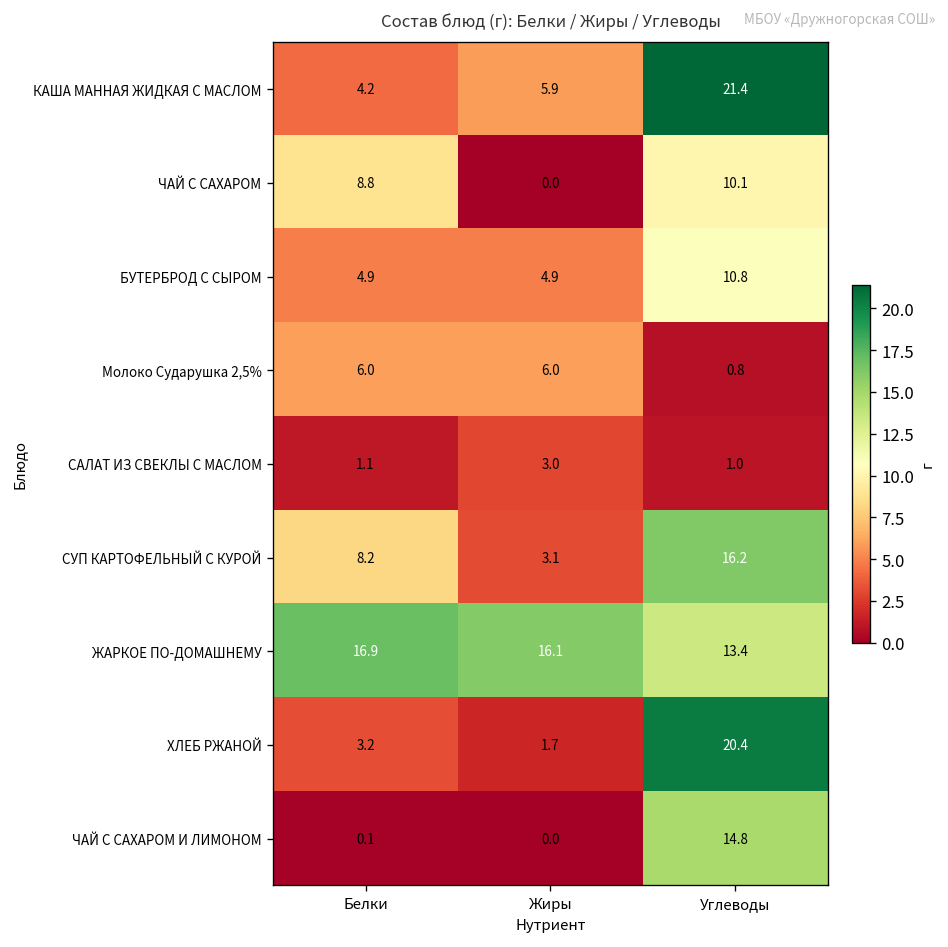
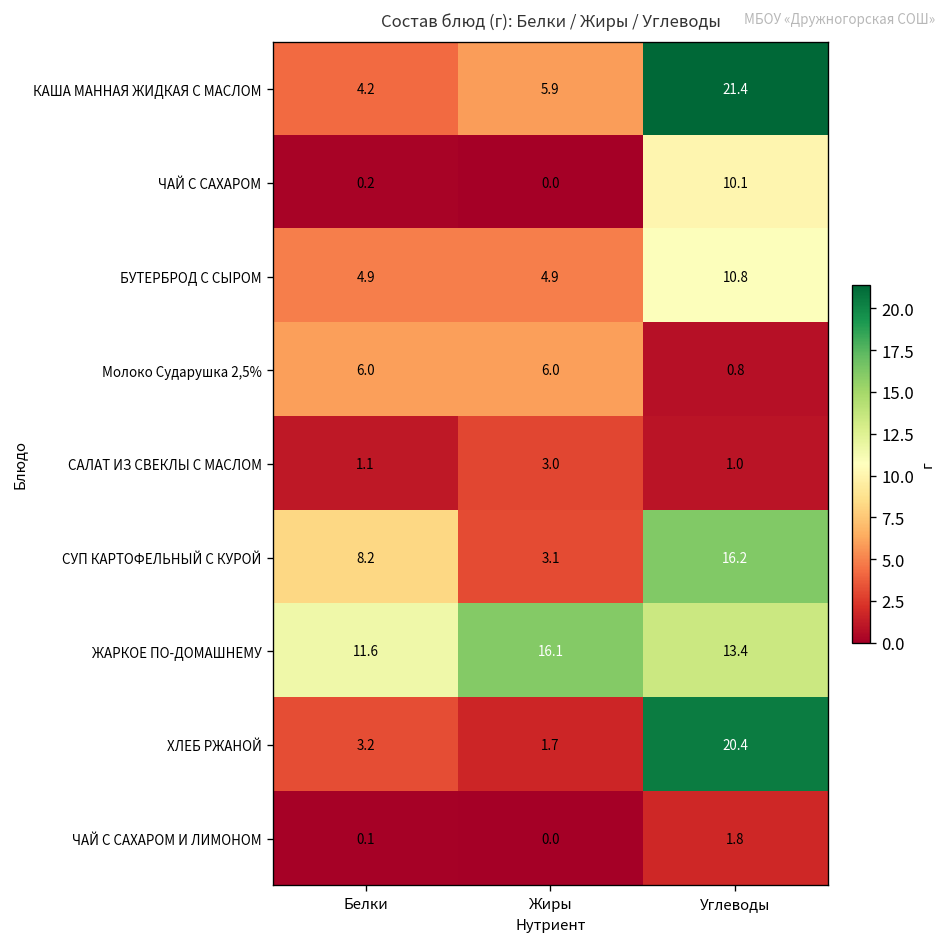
  {
    "КАША МАННАЯ ЖИДКАЯ С МАСЛОМ": {
      "Белки": 4.2,
      "Жиры": 5.9,
      "Углеводы": 21.4
    },
    "ЧАЙ С САХАРОМ": {
-     "Белки": 8.8,
+     "Белки": 0.2,
      "Жиры": 0.0,
      "Углеводы": 10.1
    },
    "БУТЕРБРОД С СЫРОМ": {
      "Белки": 4.9,
      "Жиры": 4.9,
      "Углеводы": 10.8
    },
    "Молоко Сударушка 2,5%": {
      "Белки": 6.0,
      "Жиры": 6.0,
      "Углеводы": 0.8
    },
    "САЛАТ ИЗ СВЕКЛЫ С МАСЛОМ": {
      "Белки": 1.1,
      "Жиры": 3.0,
      "Углеводы": 1.0
    },
    "СУП КАРТОФЕЛЬНЫЙ С КУРОЙ": {
      "Белки": 8.2,
      "Жиры": 3.1,
      "Углеводы": 16.2
    },
    "ЖАРКОЕ ПО-ДОМАШНЕМУ": {
-     "Белки": 16.9,
+     "Белки": 11.6,
      "Жиры": 16.1,
      "Углеводы": 13.4
    },
    "ХЛЕБ РЖАНОЙ": {
      "Белки": 3.2,
      "Жиры": 1.7,
      "Углеводы": 20.4
    },
    "ЧАЙ С САХАРОМ И ЛИМОНОМ": {
      "Белки": 0.1,
      "Жиры": 0.0,
-     "Углеводы": 14.8
+     "Углеводы": 1.8
    }
  }
